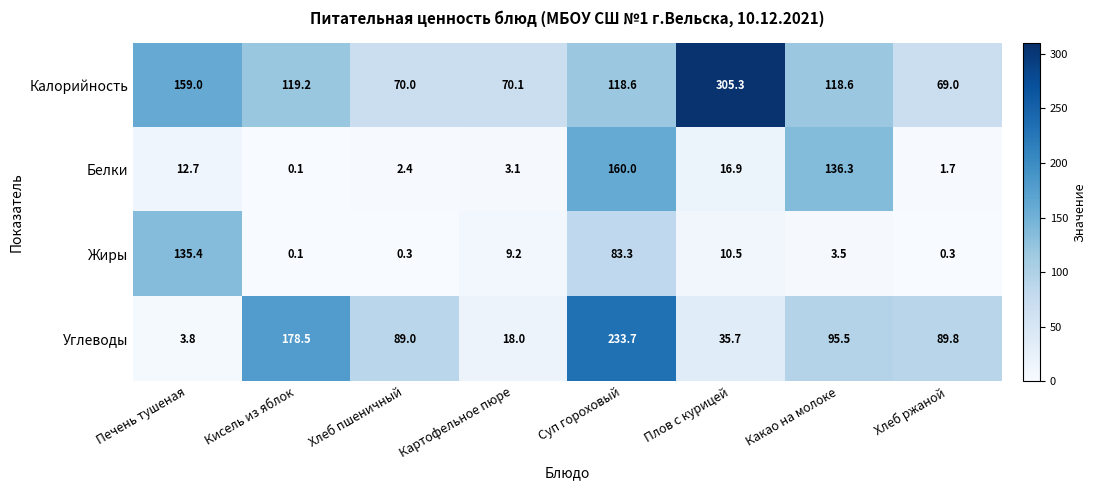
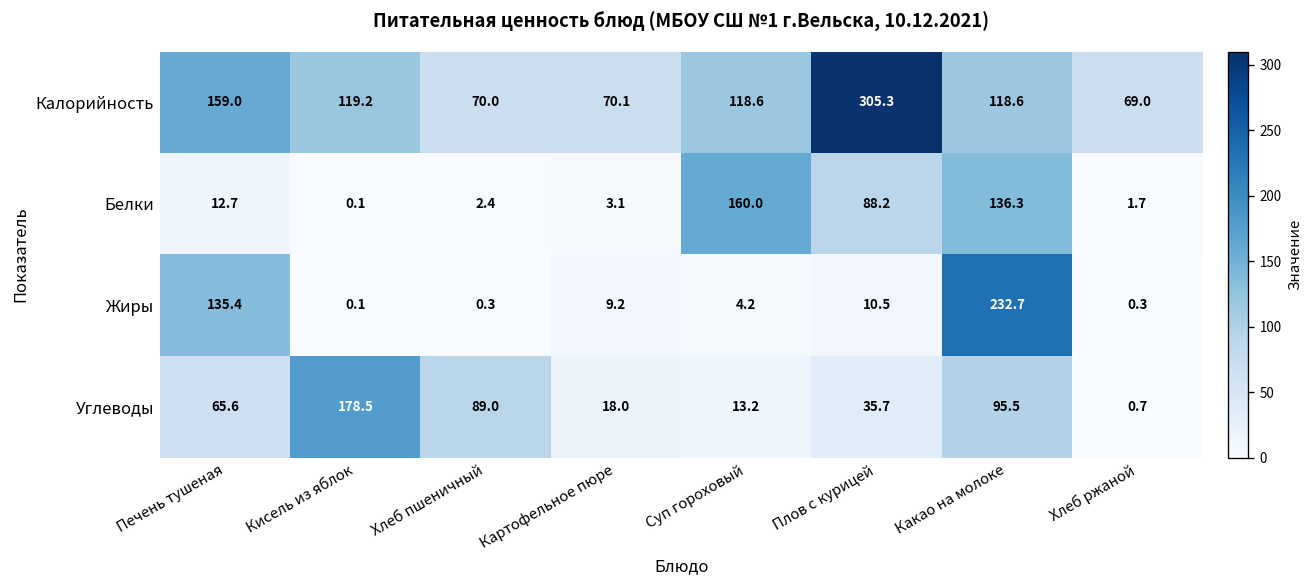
  {
    "Калорийность": {
      "Печень тушеная": 159.0,
      "Кисель из яблок": 119.2,
      "Хлеб пшеничный": 70.0,
      "Картофельное пюре": 70.1,
      "Суп гороховый": 118.6,
      "Плов с курицей": 305.3,
      "Какао на молоке": 118.6,
      "Хлеб ржаной": 69.0
    },
    "Белки": {
      "Печень тушеная": 12.7,
      "Кисель из яблок": 0.1,
      "Хлеб пшеничный": 2.4,
      "Картофельное пюре": 3.1,
      "Суп гороховый": 160.0,
-     "Плов с курицей": 16.9,
+     "Плов с курицей": 88.2,
      "Какао на молоке": 136.3,
      "Хлеб ржаной": 1.7
    },
    "Жиры": {
      "Печень тушеная": 135.4,
      "Кисель из яблок": 0.1,
      "Хлеб пшеничный": 0.3,
      "Картофельное пюре": 9.2,
-     "Суп гороховый": 83.3,
+     "Суп гороховый": 4.2,
      "Плов с курицей": 10.5,
-     "Какао на молоке": 3.5,
+     "Какао на молоке": 232.7,
      "Хлеб ржаной": 0.3
    },
    "Углеводы": {
-     "Печень тушеная": 3.8,
+     "Печень тушеная": 65.6,
      "Кисель из яблок": 178.5,
      "Хлеб пшеничный": 89.0,
      "Картофельное пюре": 18.0,
-     "Суп гороховый": 233.7,
+     "Суп гороховый": 13.2,
      "Плов с курицей": 35.7,
      "Какао на молоке": 95.5,
-     "Хлеб ржаной": 89.8
+     "Хлеб ржаной": 0.7
    }
  }
